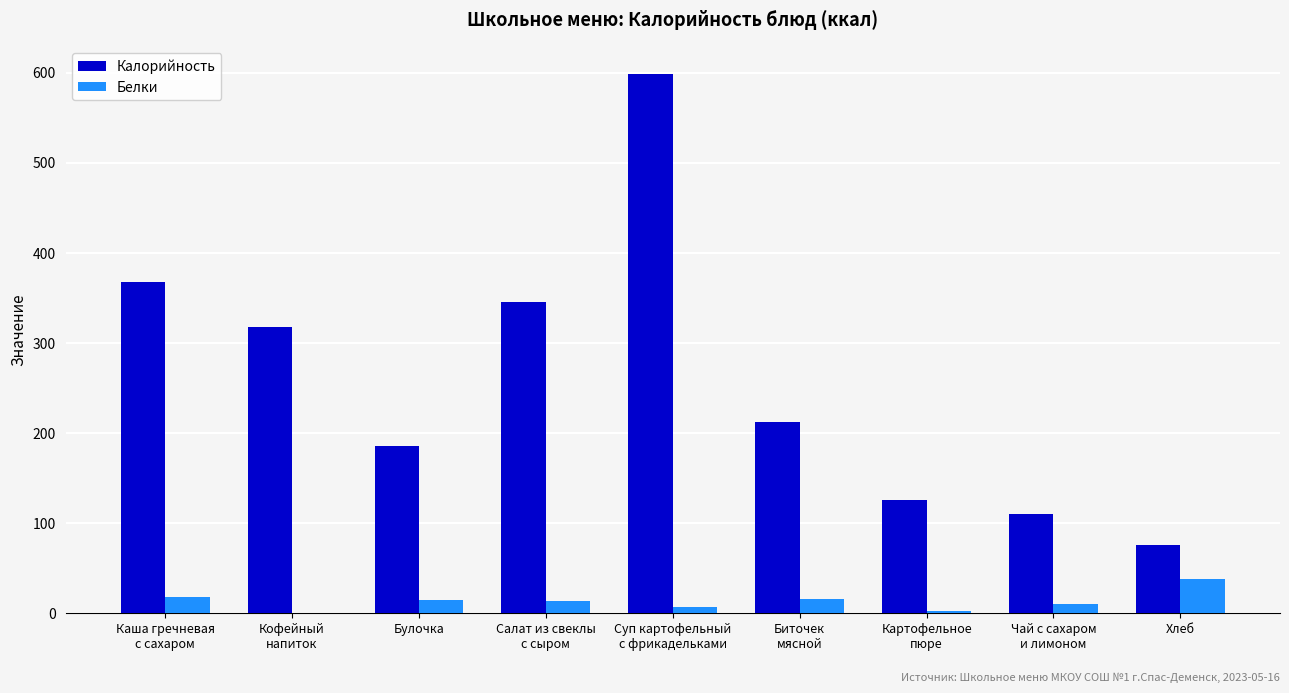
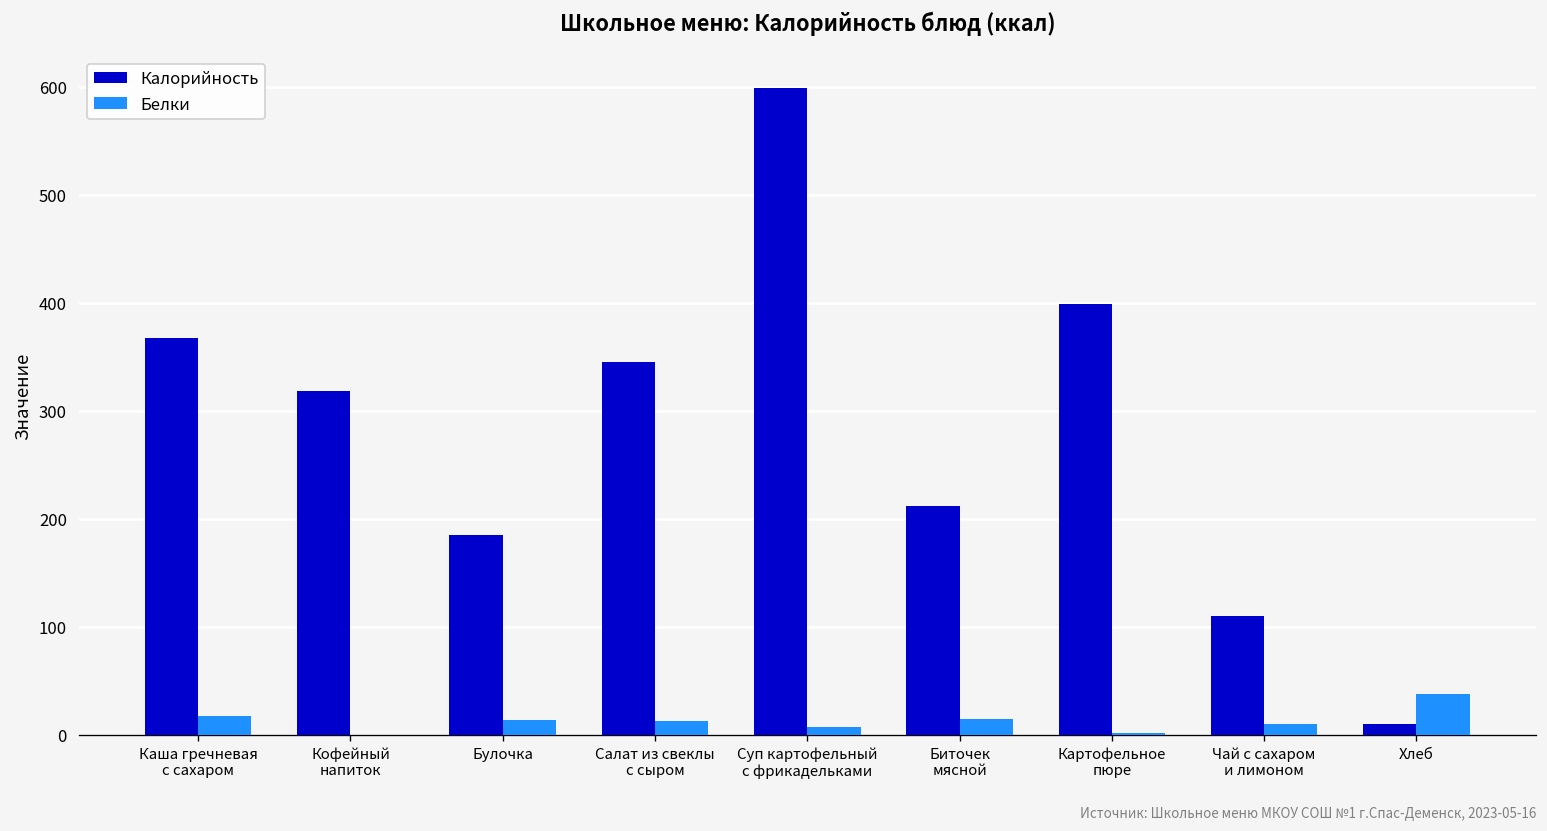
  {
    "Калорийность": {
      "Каша гречневая с сахаром": 370,
      "Кофейный напиток": 320,
      "Булочка": 190,
      "Салат из свеклы с сыром": 350,
      "Суп картофельный с фрикадельками": 600,
      "Биточек мясной": 210,
-     "Картофельное пюре": 130,
+     "Картофельное пюре": 400,
      "Чай с сахаром и лимоном": 110,
-     "Хлеб": 80
+     "Хлеб": 10
    },
    "Белки": {
      "Каша гречневая с сахаром": 20,
      "Кофейный напиток": 0,
      "Булочка": 10,
      "Салат из свеклы с сыром": 10,
      "Суп картофельный с фрикадельками": 10,
      "Биточек мясной": 20,
      "Чай с сахаром и лимоном": 10,
      "Хлеб": 40
    }
  }
